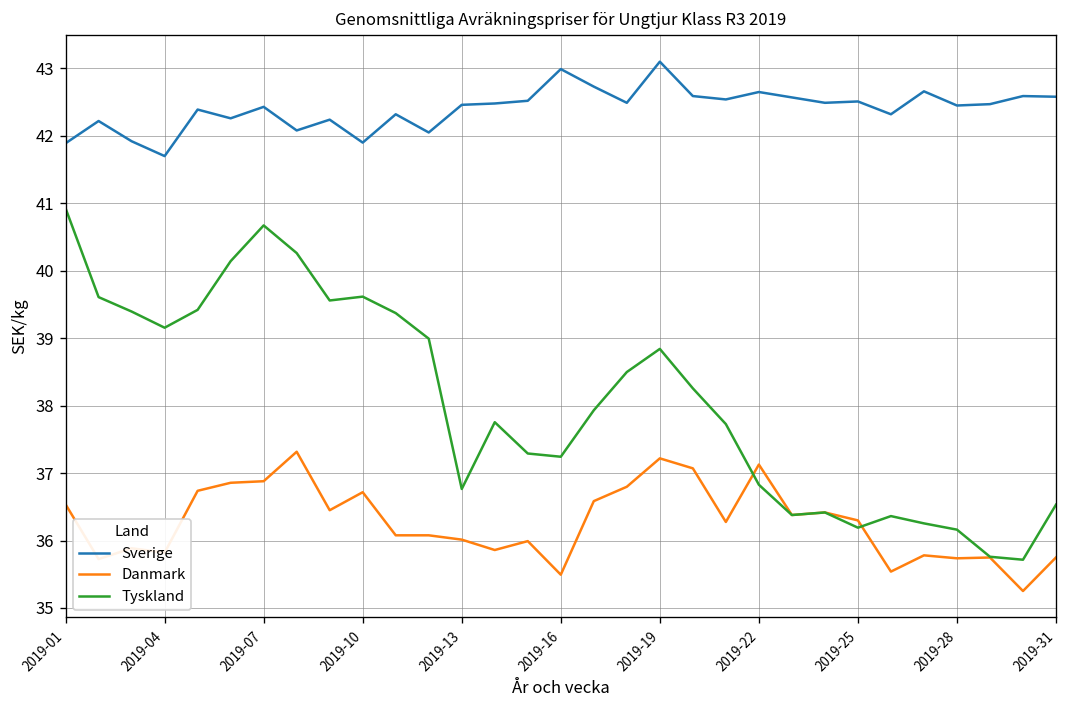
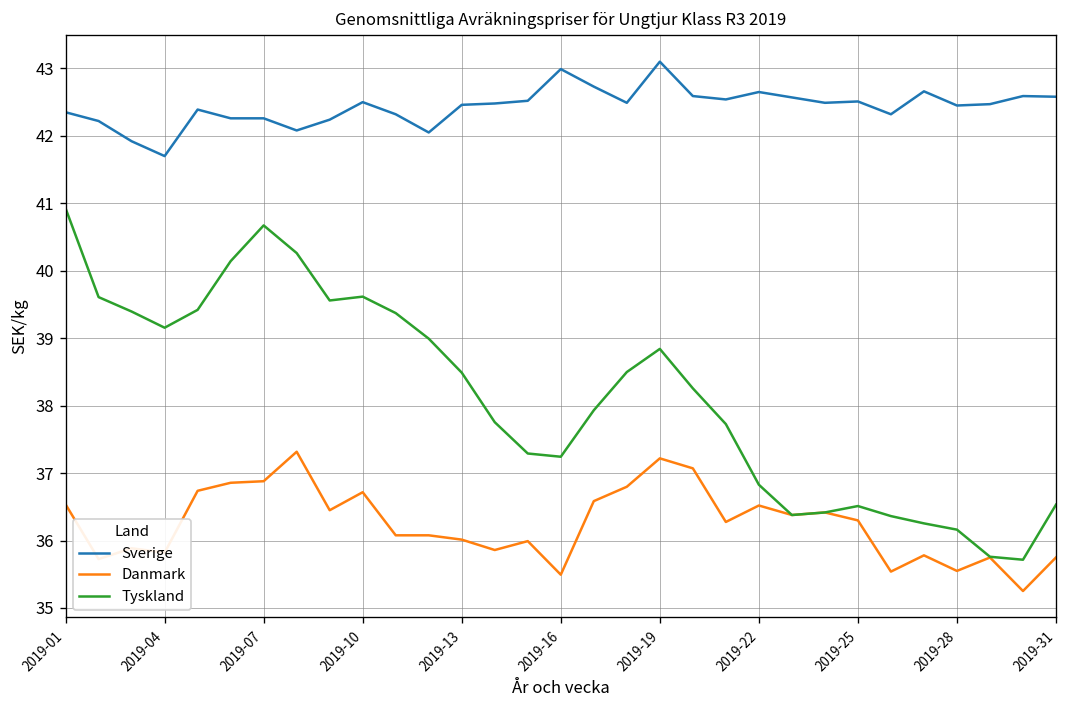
  {
    "Sverige": {
-     "2019-01": 41.9,
+     "2019-01": 42.4,
      "2019-04": 41.7,
-     "2019-07": 42.4,
-     "2019-10": 41.9,
+     "2019-07": 42.3,
+     "2019-10": 42.5,
      "2019-13": 42.5,
      "2019-16": 43.0,
      "2019-19": 43.1,
      "2019-22": 42.7,
      "2019-25": 42.5,
      "2019-28": 42.5,
      "2019-31": 42.6
    },
    "Danmark": {
      "2019-01": 36.5,
      "2019-07": 36.9,
      "2019-10": 36.7,
      "2019-13": 36.0,
      "2019-16": 35.5,
      "2019-19": 37.2,
-     "2019-22": 37.1,
+     "2019-22": 36.5,
      "2019-25": 36.3,
-     "2019-28": 35.7,
+     "2019-28": 35.5,
      "2019-31": 35.7
    },
    "Tyskland": {
      "2019-01": 40.9,
      "2019-04": 39.2,
      "2019-07": 40.7,
      "2019-10": 39.6,
-     "2019-13": 36.8,
+     "2019-13": 38.5,
      "2019-16": 37.2,
      "2019-19": 38.8,
      "2019-22": 36.8,
-     "2019-25": 36.2,
+     "2019-25": 36.5,
      "2019-28": 36.2,
      "2019-31": 36.5
    }
  }
